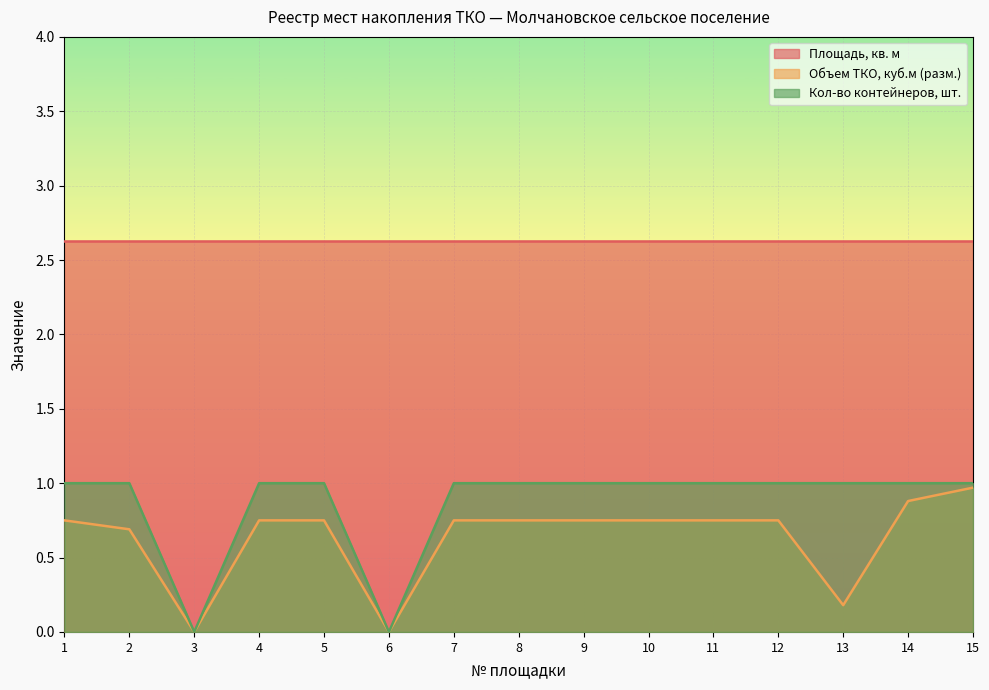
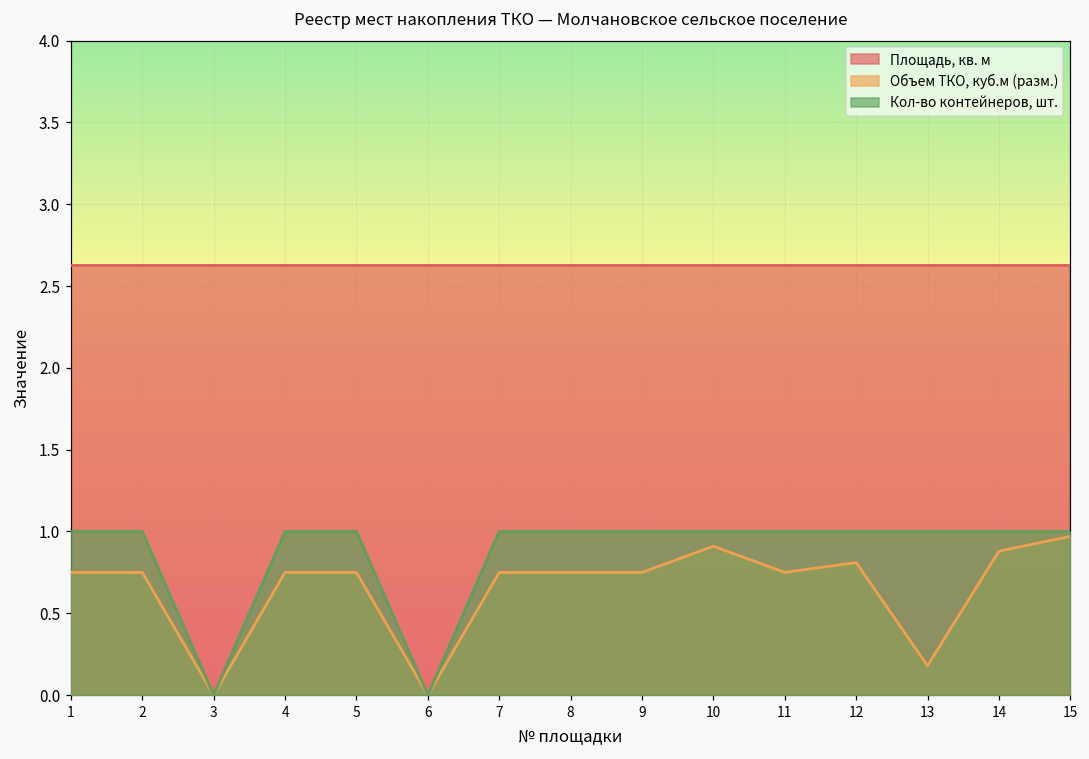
  {
    "Площадь, кв. м": {
      "1": 2.63,
      "2": 2.63,
      "3": 2.63,
      "4": 2.63,
      "5": 2.63,
      "6": 2.63,
      "7": 2.63,
      "8": 2.63,
      "9": 2.63,
      "10": 2.63,
      "11": 2.63,
      "12": 2.63,
      "13": 2.63,
      "14": 2.63,
      "15": 2.63
    },
    "Объем ТКО, куб.м (разм.)": {
      "1": 0.75,
-     "2": 0.69,
+     "2": 0.75,
      "4": 0.75,
      "5": 0.75,
      "7": 0.75,
      "8": 0.75,
      "9": 0.75,
-     "10": 0.75,
+     "10": 0.91,
      "11": 0.75,
-     "12": 0.75,
+     "12": 0.81,
      "13": 0.18,
      "14": 0.88,
      "15": 0.97
    },
    "Кол-во контейнеров, шт.": {
      "1": 1.00,
      "2": 1.00,
      "4": 1.00,
      "5": 1.00,
      "7": 1.00,
      "8": 1.00,
      "9": 1.00,
      "10": 1.00,
      "11": 1.00,
      "12": 1.00,
      "13": 1.00,
      "14": 1.00,
      "15": 1.00
    }
  }
